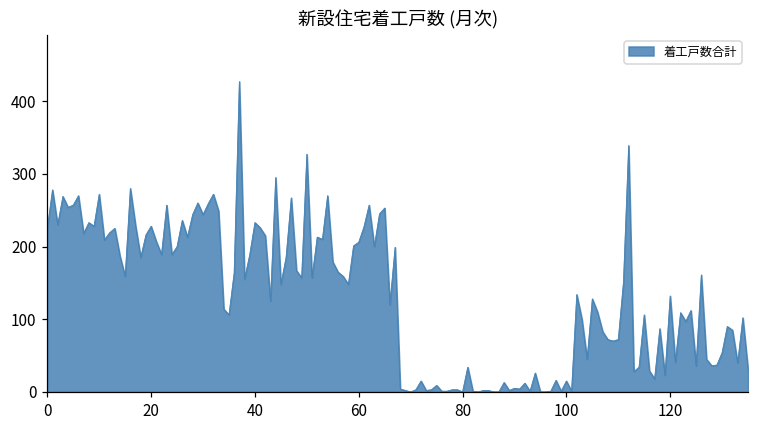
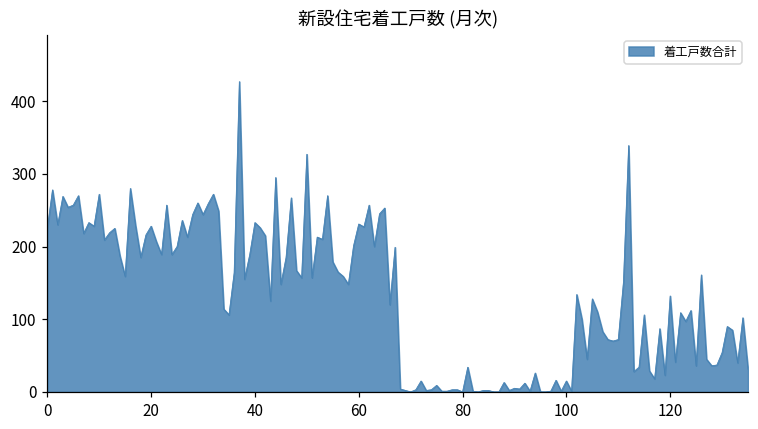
  {
    "0": 230,
    "20": 230,
    "40": 230,
-   "60": 210,
+   "60": 230,
    "80": 0,
    "100": 20,
    "120": 130
  }
